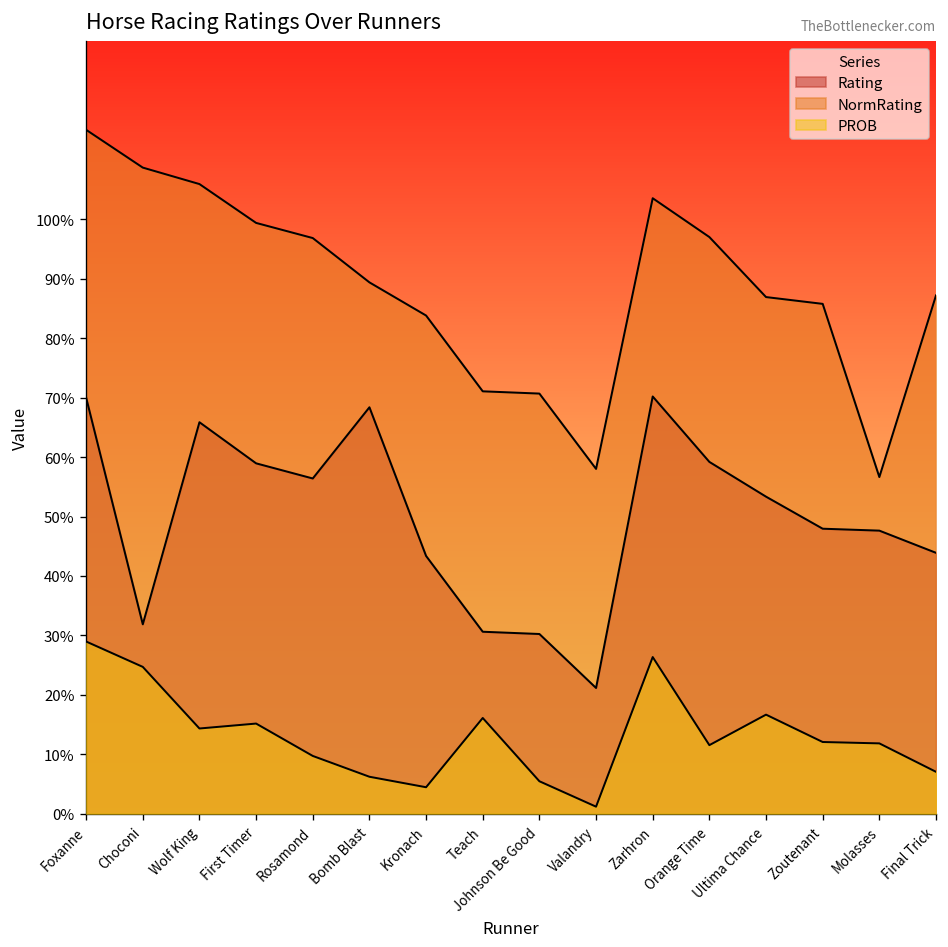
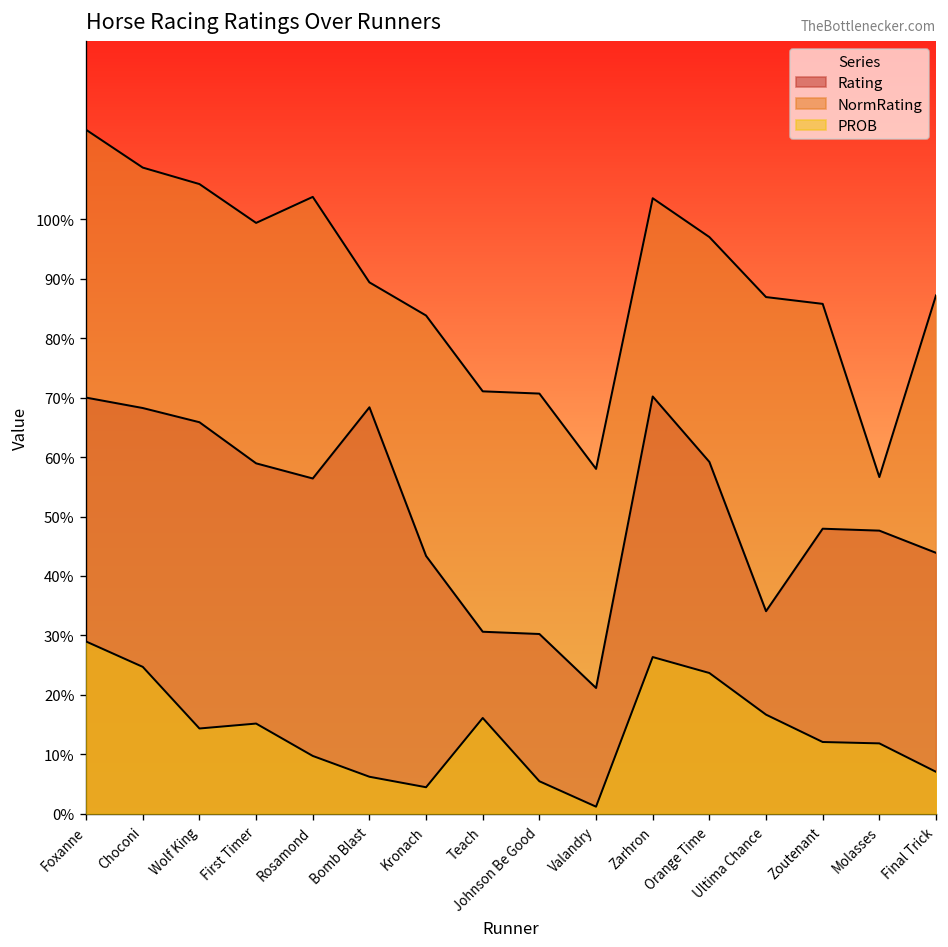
  {
    "Rating": {
      "Foxanne": "70%",
-     "Choconi": "32%",
+     "Choconi": "68%",
      "Wolf King": "66%",
      "First Timer": "59%",
      "Rosamond": "56%",
      "Bomb Blast": "68%",
      "Kronach": "43%",
      "Teach": "31%",
      "Johnson Be Good": "30%",
      "Valandry": "21%",
      "Zarhron": "70%",
      "Orange Time": "59%",
-     "Ultima Chance": "53%",
+     "Ultima Chance": "34%",
      "Zoutenant": "48%",
      "Molasses": "48%",
      "Final Trick": "44%"
    },
    "NormRating": {
      "Foxanne": "115%",
      "Choconi": "109%",
      "Wolf King": "106%",
      "First Timer": "99%",
-     "Rosamond": "97%",
+     "Rosamond": "104%",
      "Bomb Blast": "89%",
      "Kronach": "84%",
      "Teach": "71%",
      "Johnson Be Good": "71%",
      "Valandry": "58%",
      "Zarhron": "104%",
      "Orange Time": "97%",
      "Ultima Chance": "87%",
      "Zoutenant": "86%",
      "Molasses": "57%",
      "Final Trick": "87%"
    },
    "PROB": {
      "Foxanne": "29%",
      "Choconi": "25%",
      "Wolf King": "14%",
      "First Timer": "15%",
      "Rosamond": "10%",
      "Bomb Blast": "6%",
      "Kronach": "4%",
      "Teach": "16%",
      "Johnson Be Good": "5%",
      "Valandry": "1%",
      "Zarhron": "26%",
-     "Orange Time": "12%",
+     "Orange Time": "24%",
      "Ultima Chance": "17%",
      "Zoutenant": "12%",
      "Molasses": "12%",
      "Final Trick": "7%"
    }
  }
